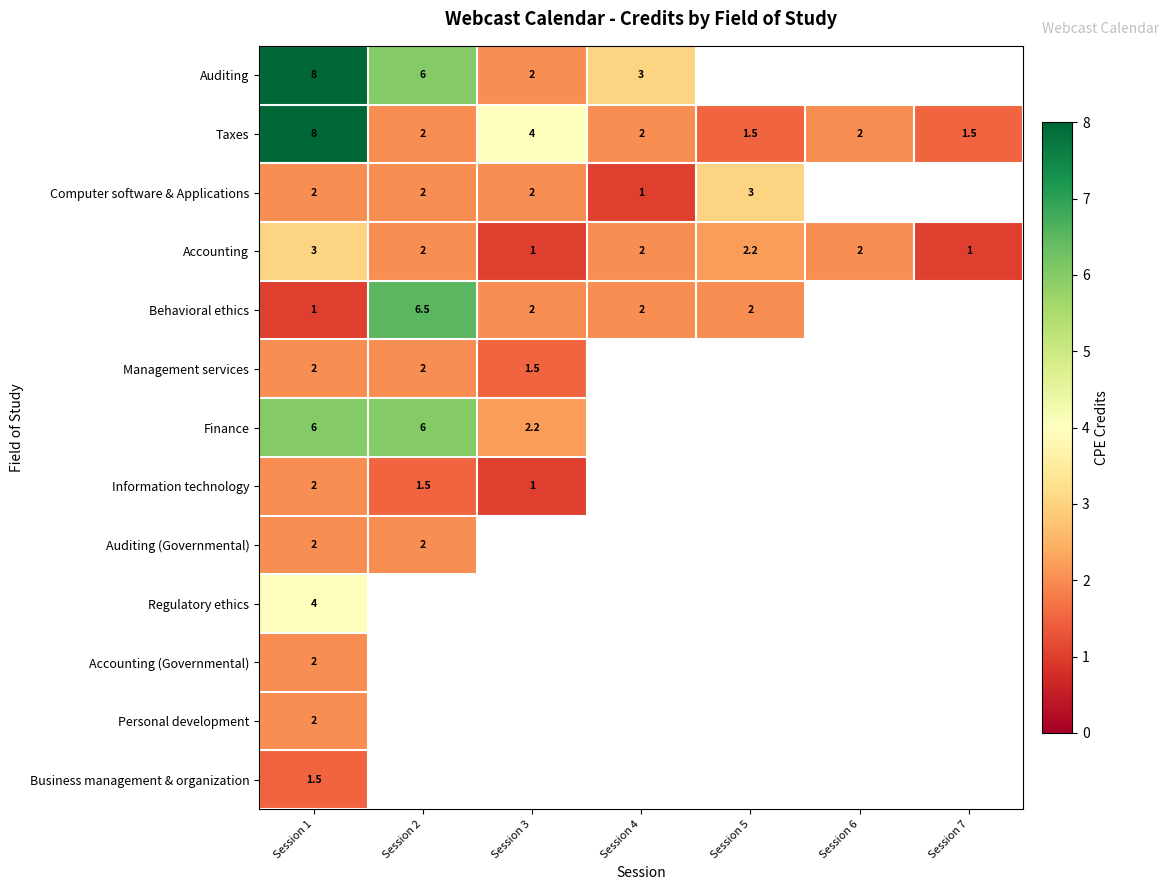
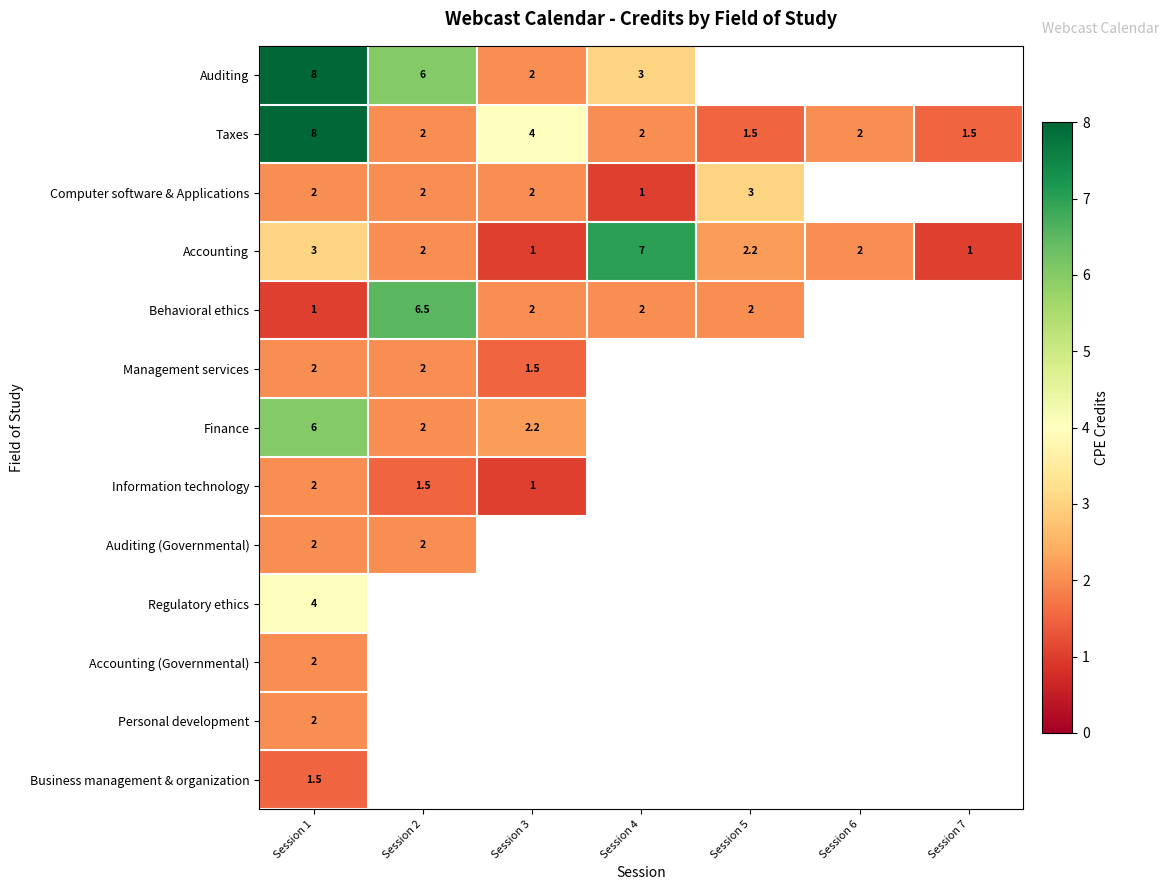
  {
    "Auditing": {
      "Session 1": 8,
      "Session 2": 6,
      "Session 3": 2,
      "Session 4": 3
    },
    "Taxes": {
      "Session 1": 8,
      "Session 2": 2,
      "Session 3": 4,
      "Session 4": 2,
      "Session 5": 1.5,
      "Session 6": 2,
      "Session 7": 1.5
    },
    "Computer software & Applications": {
      "Session 1": 2,
      "Session 2": 2,
      "Session 3": 2,
      "Session 4": 1,
      "Session 5": 3
    },
    "Accounting": {
      "Session 1": 3,
      "Session 2": 2,
      "Session 3": 1,
-     "Session 4": 2,
+     "Session 4": 7,
      "Session 5": 2.2,
      "Session 6": 2,
      "Session 7": 1
    },
    "Behavioral ethics": {
      "Session 1": 1,
      "Session 2": 6.5,
      "Session 3": 2,
      "Session 4": 2,
      "Session 5": 2
    },
    "Management services": {
      "Session 1": 2,
      "Session 2": 2,
      "Session 3": 1.5
    },
    "Finance": {
      "Session 1": 6,
-     "Session 2": 6,
+     "Session 2": 2,
      "Session 3": 2.2
    },
    "Information technology": {
      "Session 1": 2,
      "Session 2": 1.5,
      "Session 3": 1
    },
    "Auditing (Governmental)": {
      "Session 1": 2,
      "Session 2": 2
    },
    "Regulatory ethics": {
      "Session 1": 4
    },
    "Accounting (Governmental)": {
      "Session 1": 2
    },
    "Personal development": {
      "Session 1": 2
    },
    "Business management & organization": {
      "Session 1": 1.5
    }
  }
